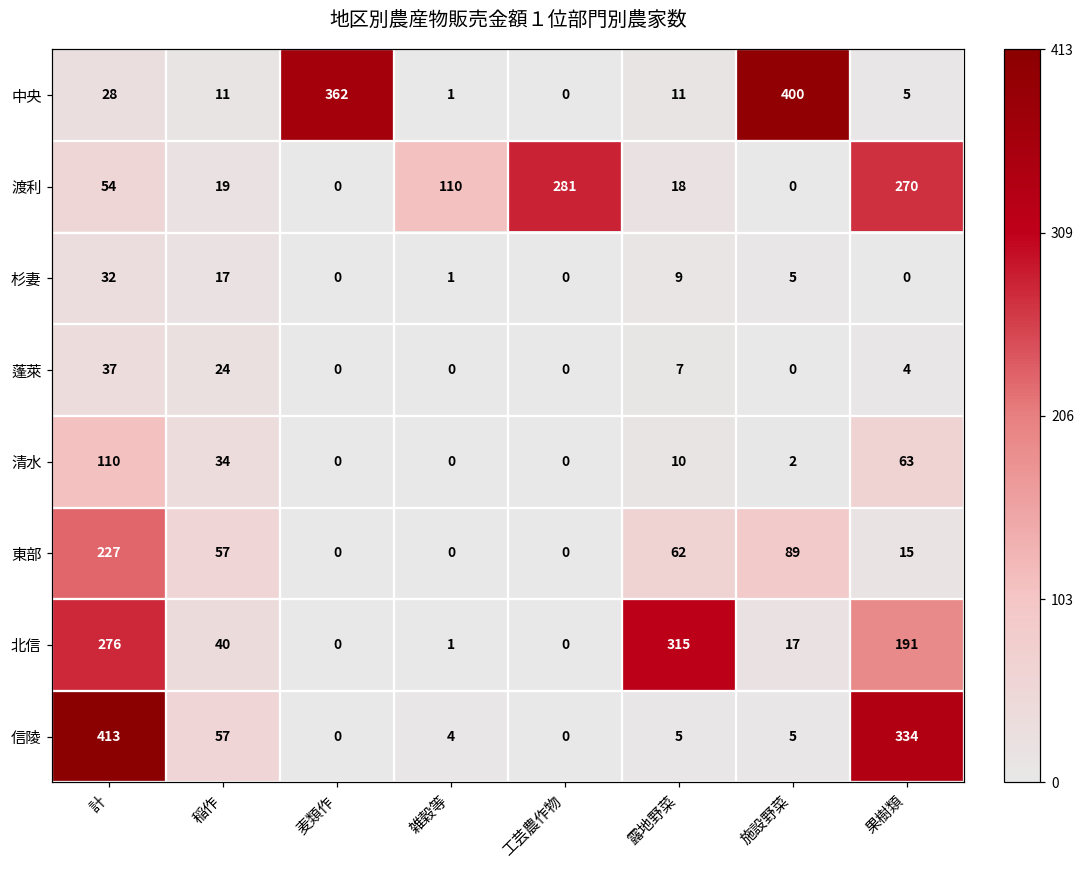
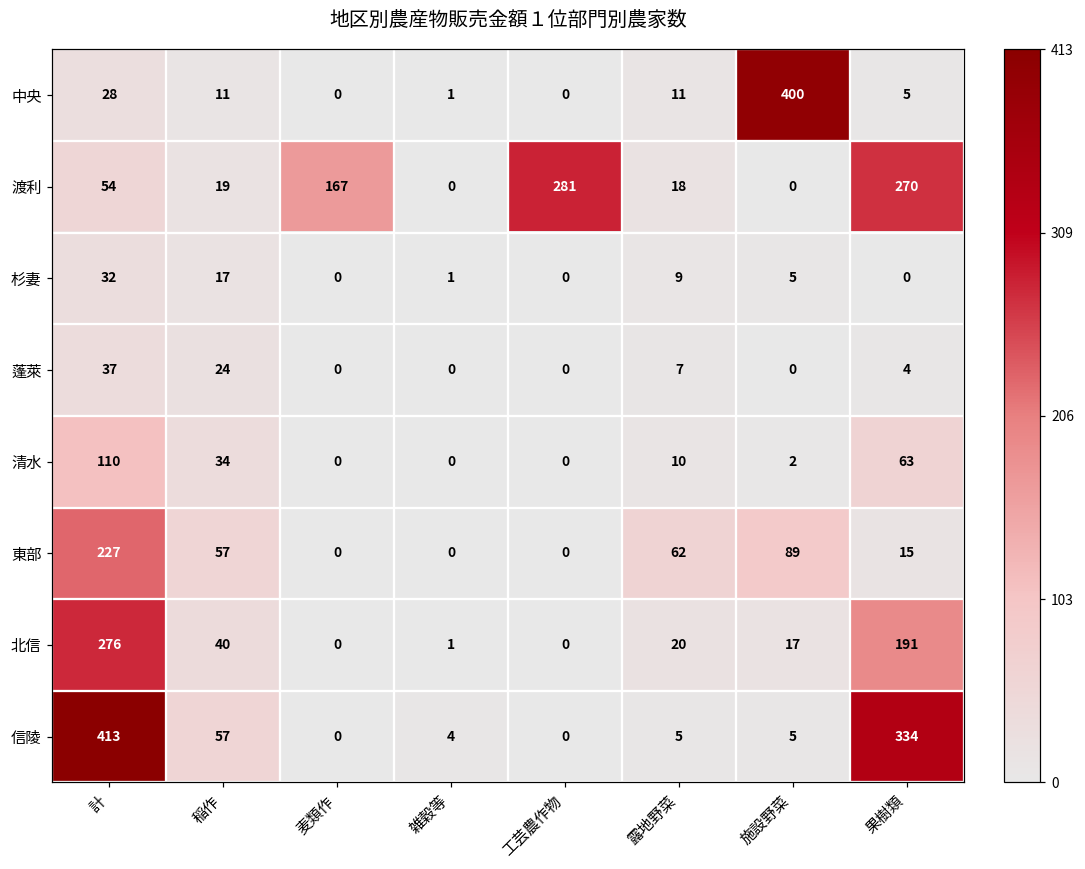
  {
    "中央": {
      "計": 28,
      "稲作": 11,
-     "麦類作": 362,
+     "麦類作": 0,
      "雑穀等": 1,
      "工芸農作物": 0,
      "露地野菜": 11,
      "施設野菜": 400,
      "果樹類": 5
    },
    "渡利": {
      "計": 54,
      "稲作": 19,
-     "麦類作": 0,
-     "雑穀等": 110,
+     "麦類作": 167,
+     "雑穀等": 0,
      "工芸農作物": 281,
      "露地野菜": 18,
      "施設野菜": 0,
      "果樹類": 270
    },
    "杉妻": {
      "計": 32,
      "稲作": 17,
      "麦類作": 0,
      "雑穀等": 1,
      "工芸農作物": 0,
      "露地野菜": 9,
      "施設野菜": 5,
      "果樹類": 0
    },
    "蓬萊": {
      "計": 37,
      "稲作": 24,
      "麦類作": 0,
      "雑穀等": 0,
      "工芸農作物": 0,
      "露地野菜": 7,
      "施設野菜": 0,
      "果樹類": 4
    },
    "清水": {
      "計": 110,
      "稲作": 34,
      "麦類作": 0,
      "雑穀等": 0,
      "工芸農作物": 0,
      "露地野菜": 10,
      "施設野菜": 2,
      "果樹類": 63
    },
    "東部": {
      "計": 227,
      "稲作": 57,
      "麦類作": 0,
      "雑穀等": 0,
      "工芸農作物": 0,
      "露地野菜": 62,
      "施設野菜": 89,
      "果樹類": 15
    },
    "北信": {
      "計": 276,
      "稲作": 40,
      "麦類作": 0,
      "雑穀等": 1,
      "工芸農作物": 0,
-     "露地野菜": 315,
+     "露地野菜": 20,
      "施設野菜": 17,
      "果樹類": 191
    },
    "信陵": {
      "計": 413,
      "稲作": 57,
      "麦類作": 0,
      "雑穀等": 4,
      "工芸農作物": 0,
      "露地野菜": 5,
      "施設野菜": 5,
      "果樹類": 334
    }
  }
